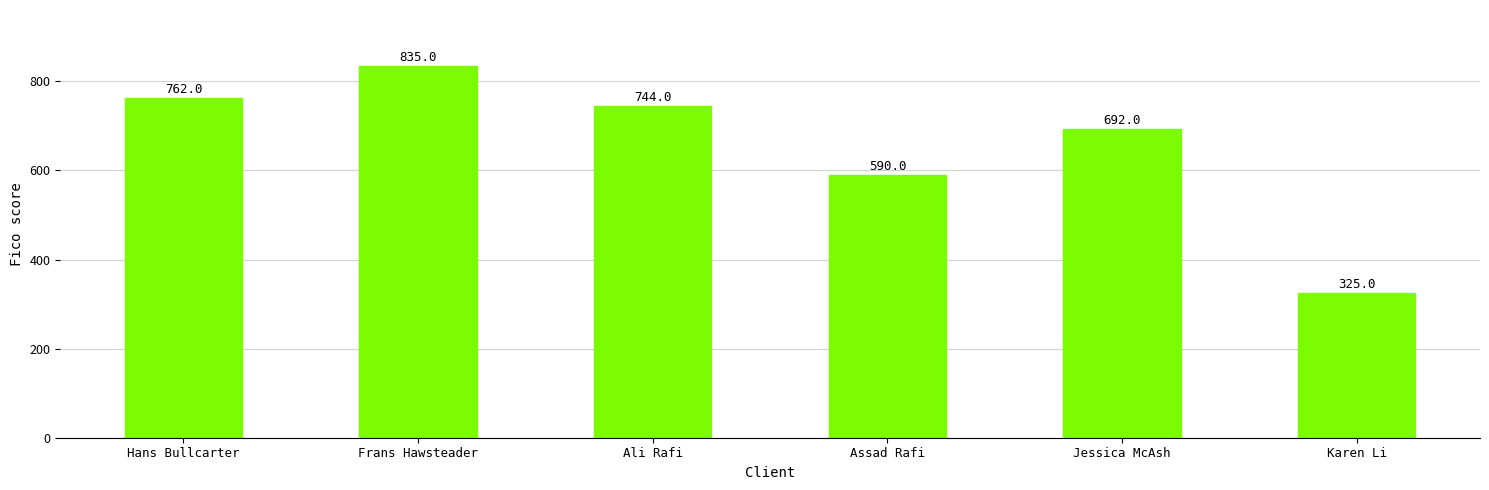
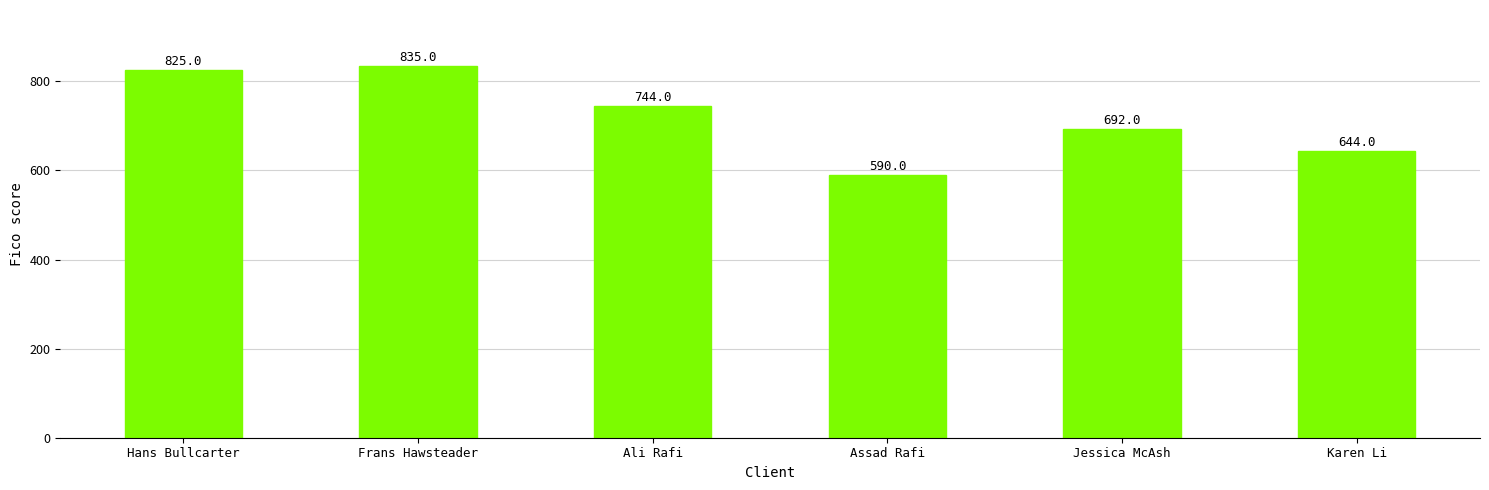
  {
-   "Hans Bullcarter": 762.0,
+   "Hans Bullcarter": 825.0,
    "Frans Hawsteader": 835.0,
    "Ali Rafi": 744.0,
    "Assad Rafi": 590.0,
    "Jessica McAsh": 692.0,
-   "Karen Li": 325.0
+   "Karen Li": 644.0
  }
